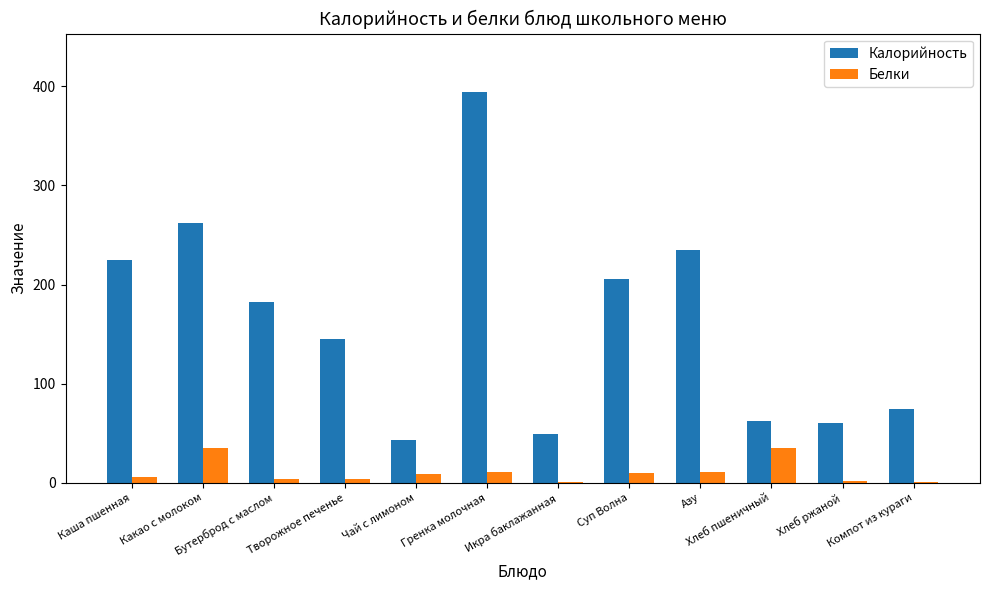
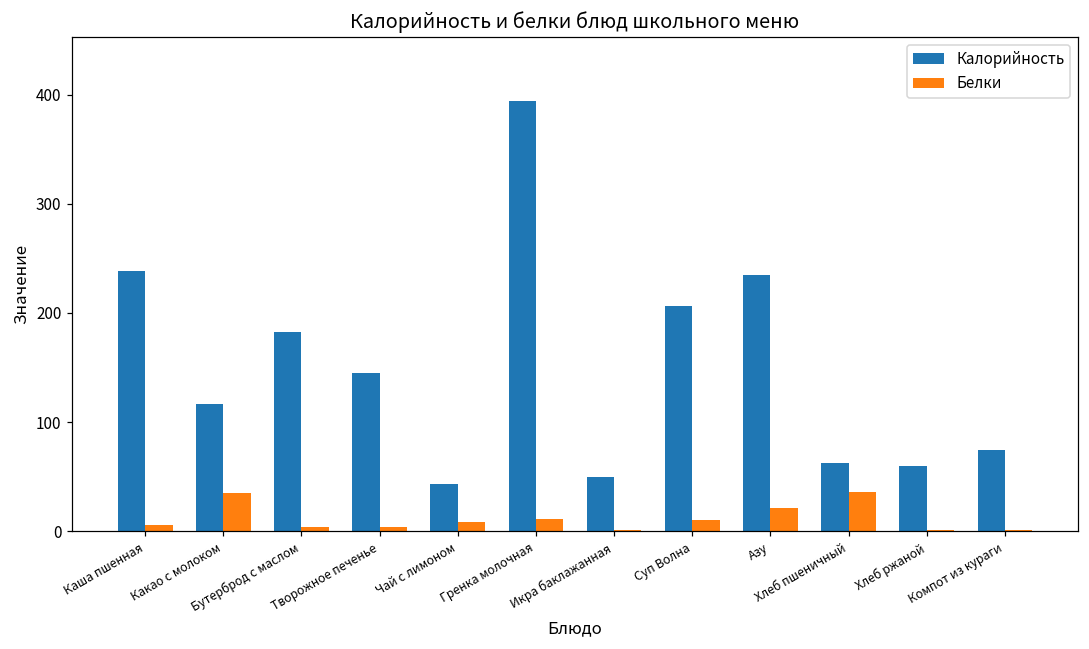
  {
    "Калорийность": {
-     "Каша пшенная": 220,
-     "Какао с молоком": 260,
+     "Каша пшенная": 240,
+     "Какао с молоком": 120,
      "Бутерброд с маслом": 180,
      "Творожное печенье": 140,
      "Чай с лимоном": 40,
      "Гренка молочная": 390,
      "Икра баклажанная": 50,
      "Суп Волна": 210,
      "Азу": 240,
      "Хлеб пшеничный": 60,
      "Хлеб ржаной": 60,
      "Компот из кураги": 70
    },
    "Белки": {
      "Каша пшенная": 10,
      "Какао с молоком": 30,
      "Бутерброд с маслом": 0,
      "Творожное печенье": 0,
      "Чай с лимоном": 10,
      "Гренка молочная": 10,
      "Суп Волна": 10,
-     "Азу": 10,
+     "Азу": 20,
      "Хлеб пшеничный": 40
    }
  }
